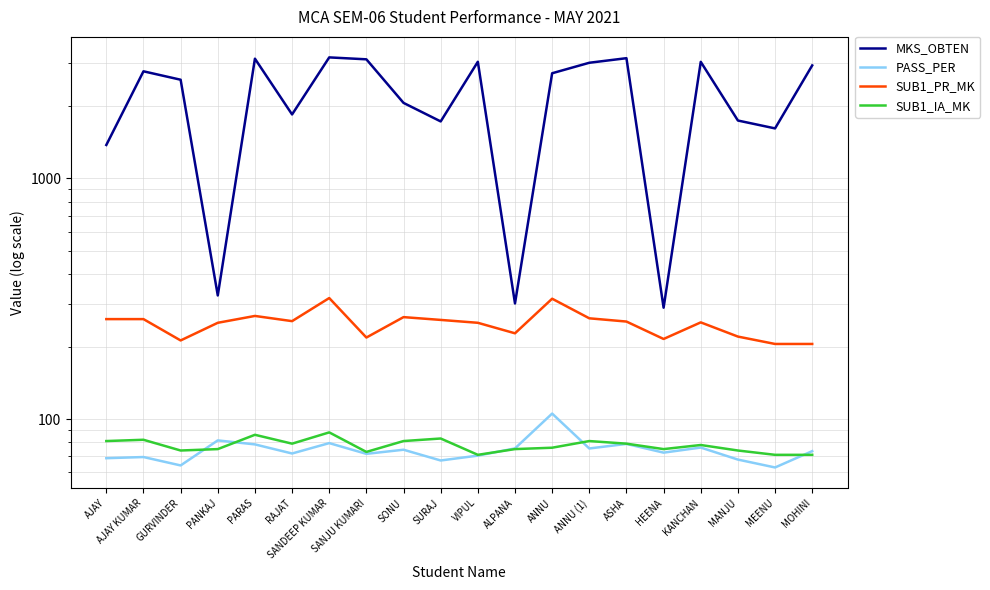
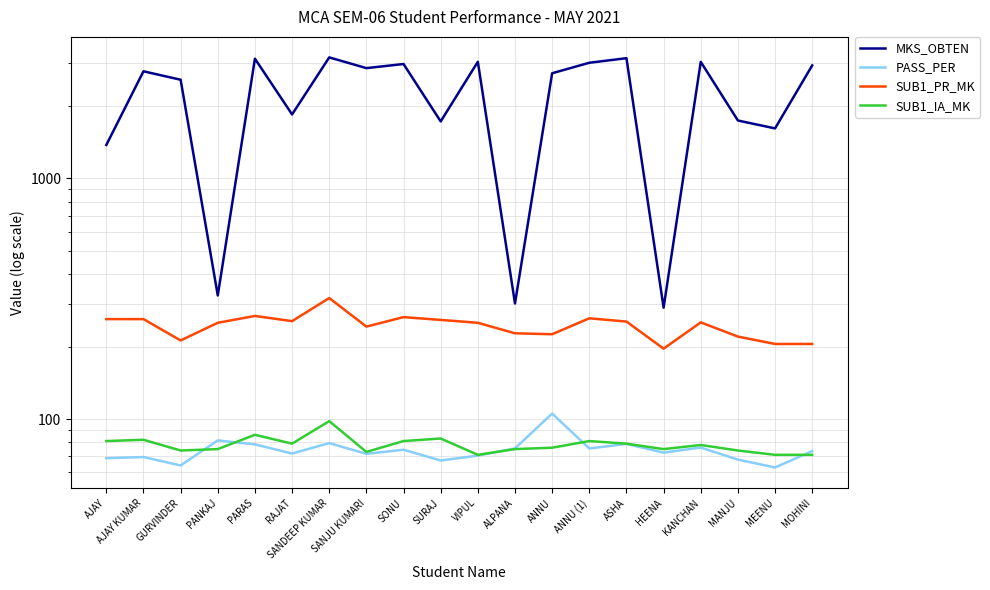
  {
    "MKS_OBTEN": {
      "AJAY": 1400,
      "AJAY KUMAR": 2800,
      "GURVINDER": 2600,
      "PANKAJ": 330,
      "PARAS": 3100,
      "RAJAT": 1800,
      "SANDEEP KUMAR": 3200,
-     "SANJU KUMARI": 3100,
-     "SONU": 2100,
+     "SANJU KUMARI": 2900,
+     "SONU": 3000,
      "SURAJ": 1700,
      "VIPUL": 3000,
      "ALPANA": 300,
      "ANNU": 2700,
      "ANNU (1)": 3000,
      "ASHA": 3200,
      "HEENA": 290,
      "KANCHAN": 3000,
      "MANJU": 1700,
      "MEENU": 1600,
      "MOHINI": 2900
    },
    "PASS_PER": {
      "AJAY": 69,
      "AJAY KUMAR": 70,
      "GURVINDER": 64,
      "PANKAJ": 82,
      "PARAS": 78,
      "RAJAT": 72,
      "SANDEEP KUMAR": 79,
      "SONU": 75,
      "SURAJ": 67,
      "ANNU": 110,
      "ANNU (1)": 75,
      "HEENA": 73,
      "MANJU": 68,
      "MEENU": 63,
      "MOHINI": 74
    },
    "SUB1_PR_MK": {
      "AJAY": 260,
      "AJAY KUMAR": 260,
      "GURVINDER": 210,
      "PANKAJ": 250,
      "PARAS": 270,
      "RAJAT": 260,
      "SANDEEP KUMAR": 320,
-     "SANJU KUMARI": 220,
+     "SANJU KUMARI": 240,
      "SONU": 270,
      "SURAJ": 260,
      "VIPUL": 250,
      "ALPANA": 230,
-     "ANNU": 320,
+     "ANNU": 230,
      "ANNU (1)": 260,
      "ASHA": 250,
-     "HEENA": 220,
+     "HEENA": 200,
      "KANCHAN": 250,
      "MANJU": 220,
      "MEENU": 210,
      "MOHINI": 210
    },
    "SUB1_IA_MK": {
      "AJAY": 81,
      "AJAY KUMAR": 82,
      "GURVINDER": 74,
      "PANKAJ": 75,
      "PARAS": 86,
      "RAJAT": 79,
-     "SANDEEP KUMAR": 88,
+     "SANDEEP KUMAR": 98,
      "SONU": 81,
      "SURAJ": 83,
      "ANNU": 76,
      "ANNU (1)": 81,
      "HEENA": 75,
      "MANJU": 74,
      "MEENU": 71,
      "MOHINI": 71
    }
  }
